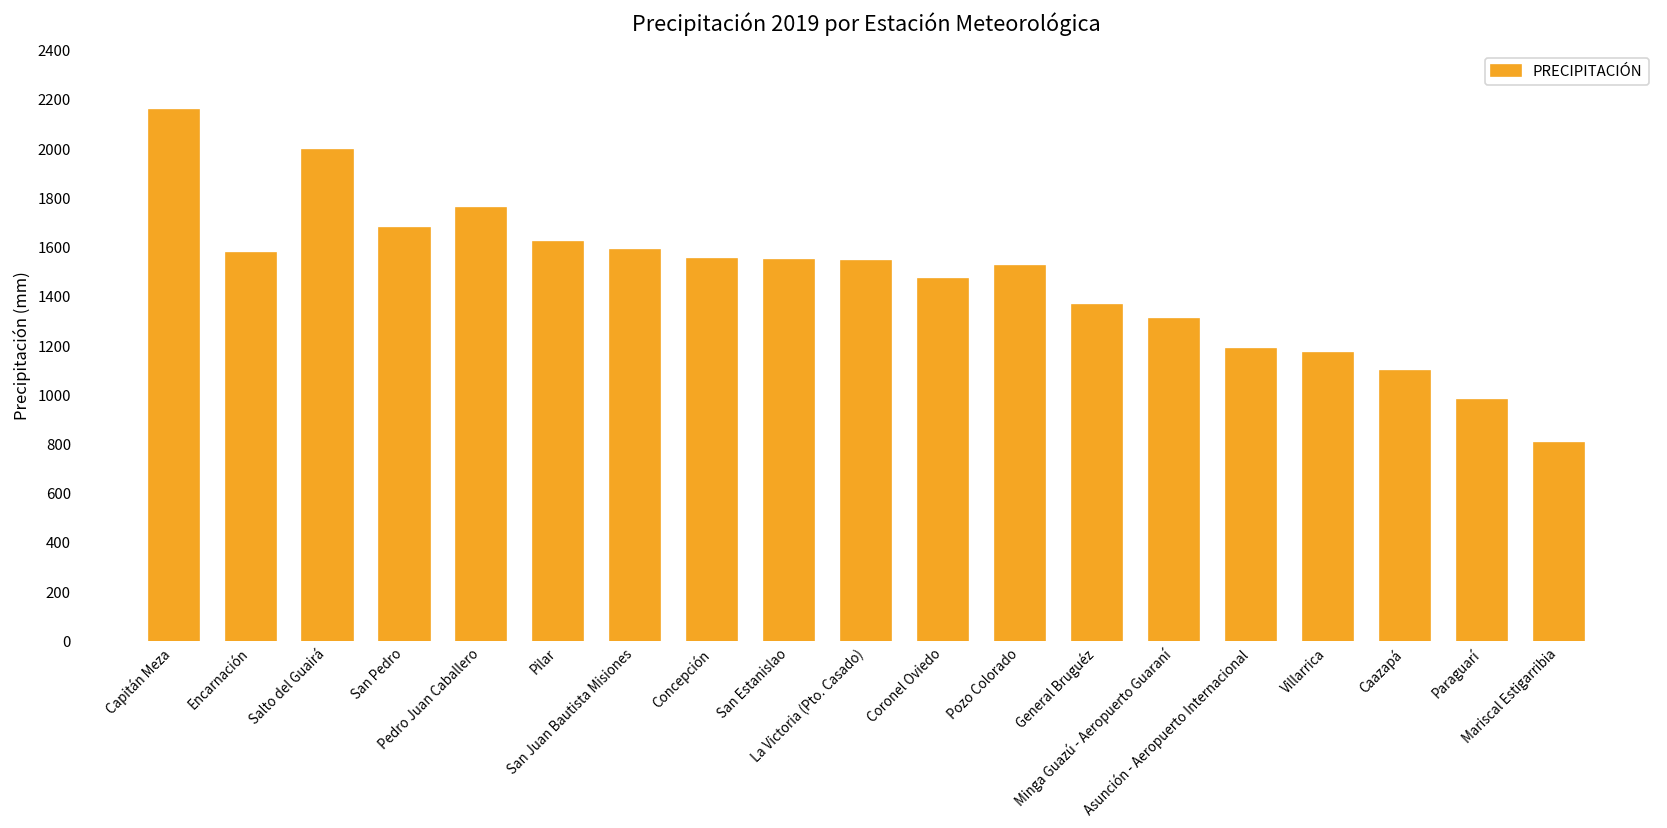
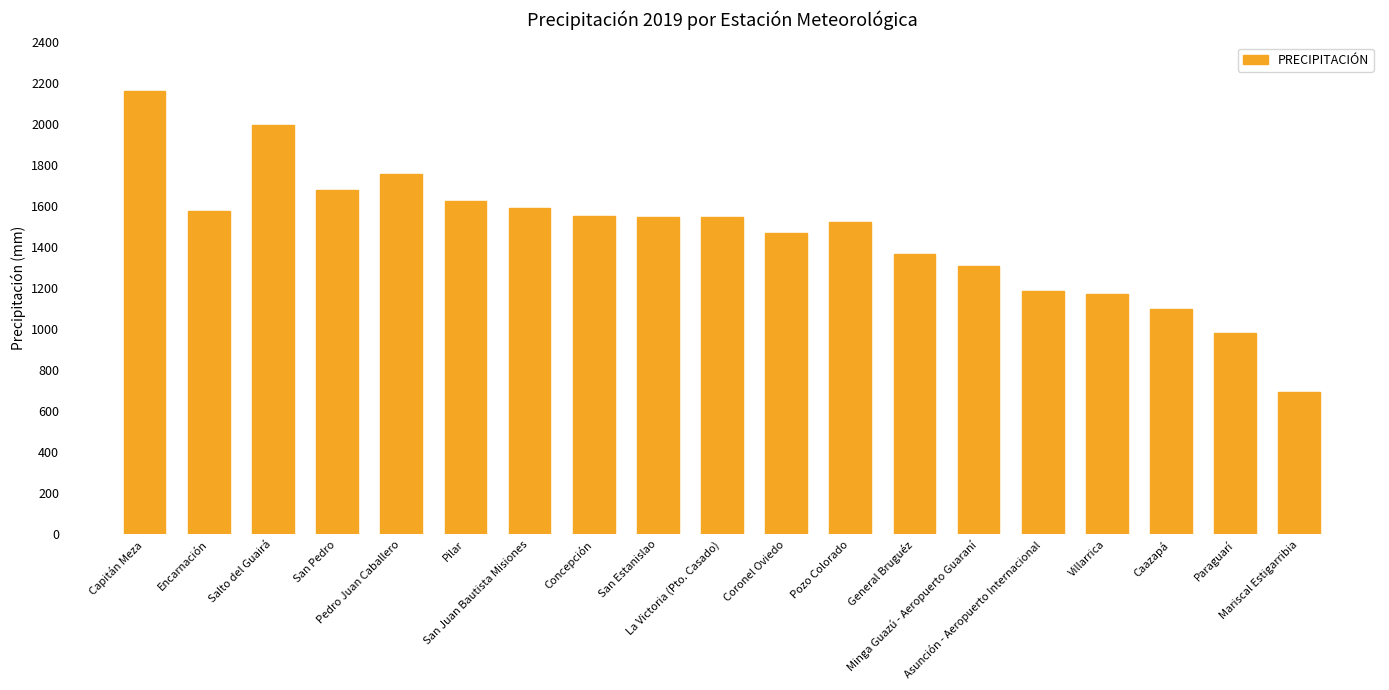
  {
    "Capitán Meza": 2160,
    "Encarnación": 1580,
    "Salto del Guairá": 1990,
    "San Pedro": 1680,
    "Pedro Juan Caballero": 1760,
    "Pilar": 1620,
    "San Juan Bautista Misiones": 1590,
    "Concepción": 1550,
    "San Estanislao": 1550,
    "La Victoria (Pto. Casado)": 1550,
    "Coronel Oviedo": 1470,
    "Pozo Colorado": 1520,
    "General Bruguéz": 1370,
    "Minga Guazú - Aeropuerto Guaraní": 1310,
    "Asunción - Aeropuerto Internacional": 1190,
    "Villarrica": 1170,
    "Caazapá": 1100,
    "Paraguarí": 980,
-   "Mariscal Estigarribia": 800
+   "Mariscal Estigarribia": 690
  }
